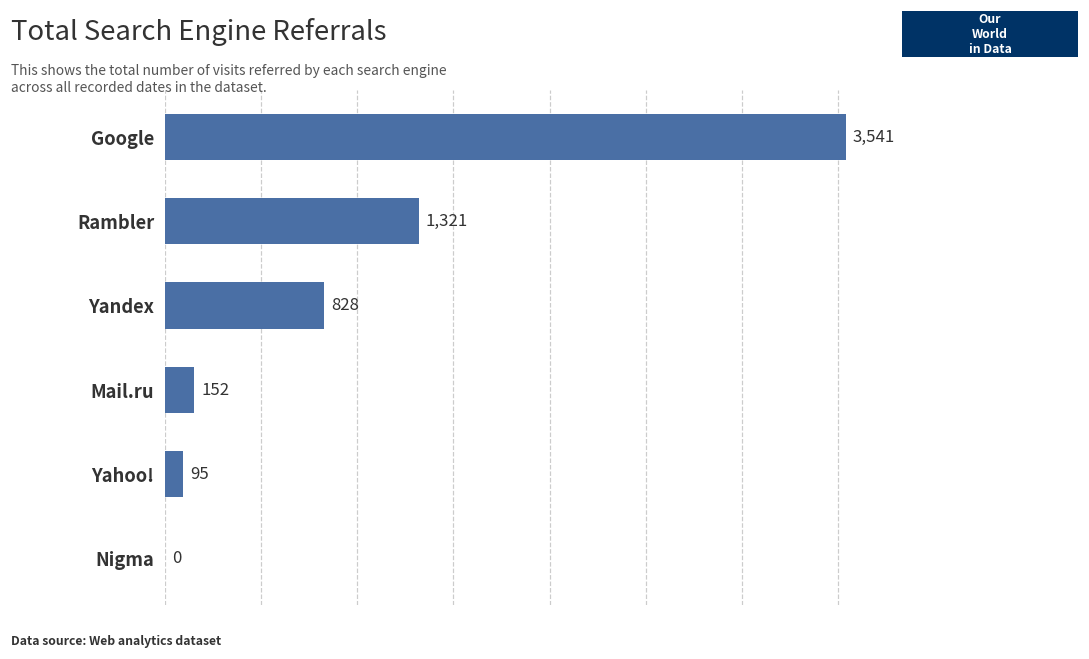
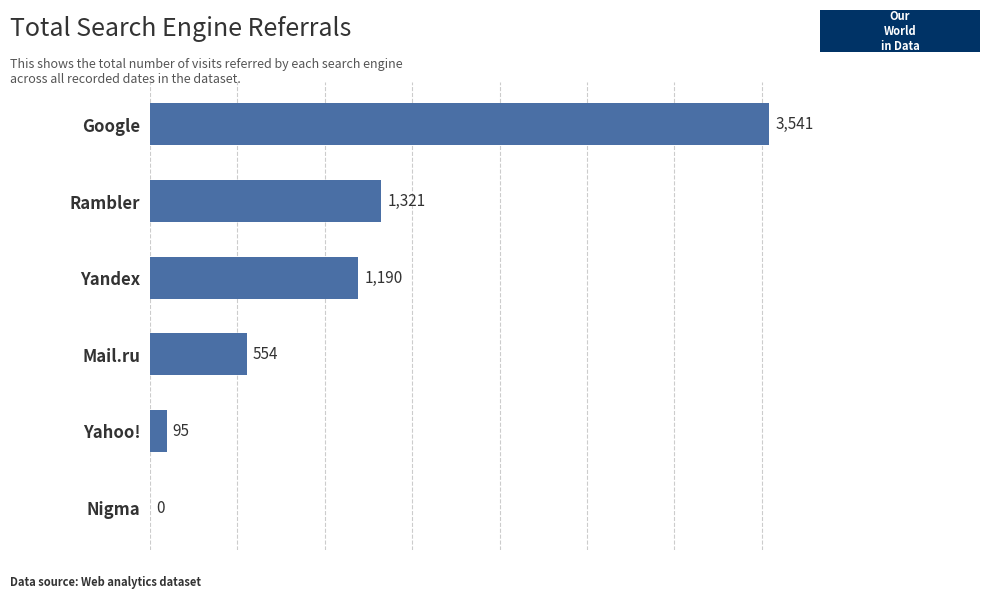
  {
    "Google": "3,541",
    "Rambler": "1,321",
-   "Yandex": "828",
-   "Mail.ru": "152",
+   "Yandex": "1,190",
+   "Mail.ru": "554",
    "Yahoo!": "95",
    "Nigma": "0"
  }
